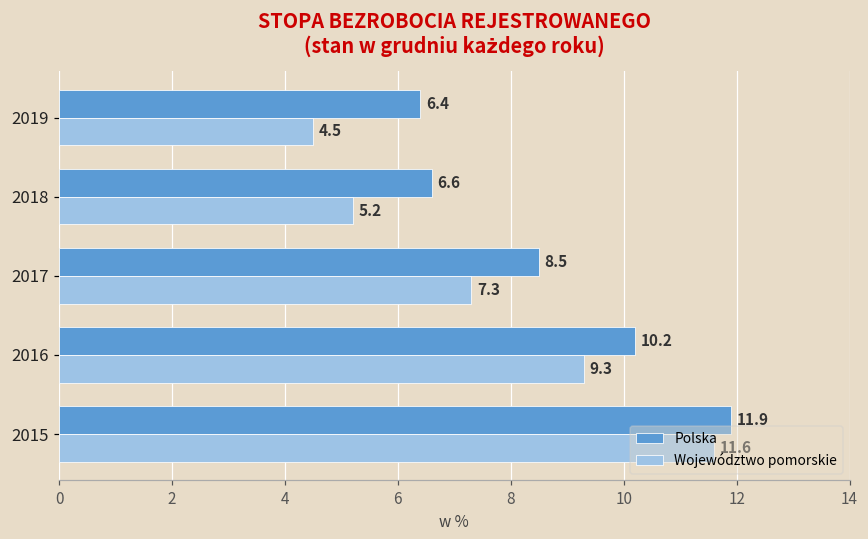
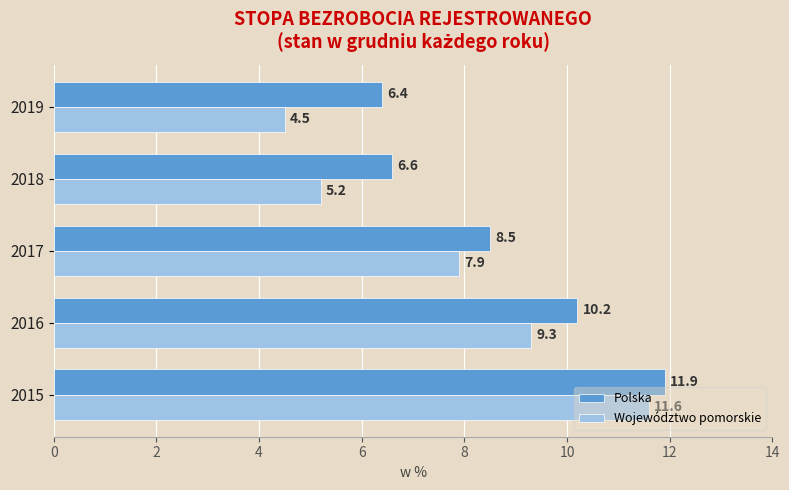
  {
    "Polska": {
      "2019": 6.4,
      "2018": 6.6,
      "2017": 8.5,
      "2016": 10.2
    },
    "Województwo pomorskie": {
      "2019": 4.5,
      "2018": 5.2,
-     "2017": 7.3,
+     "2017": 7.9,
      "2016": 9.3
    }
  }
